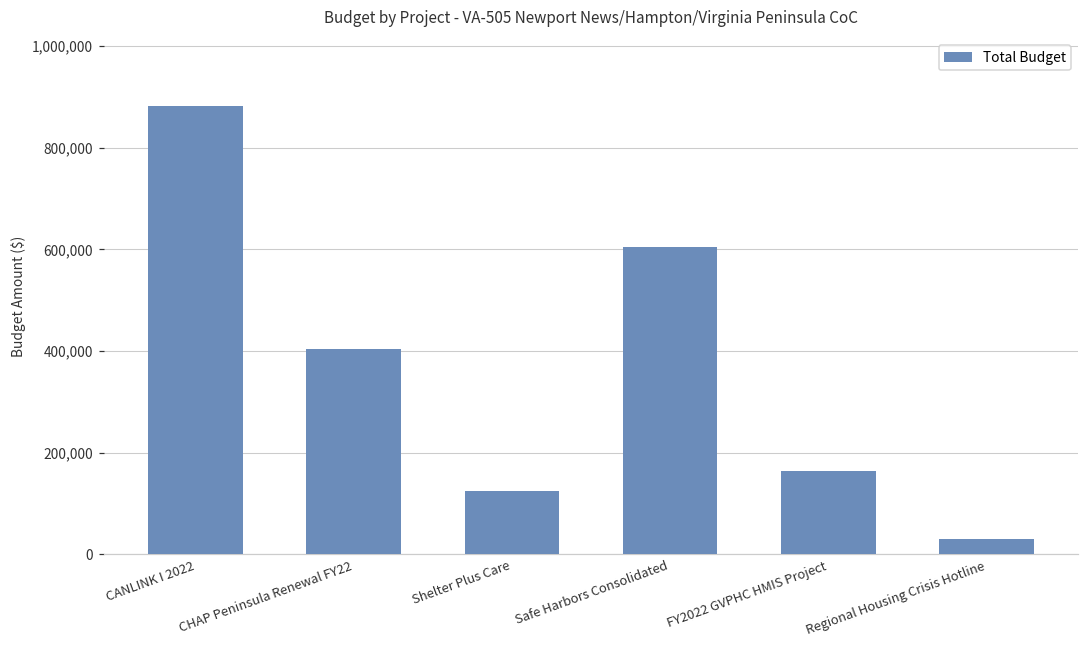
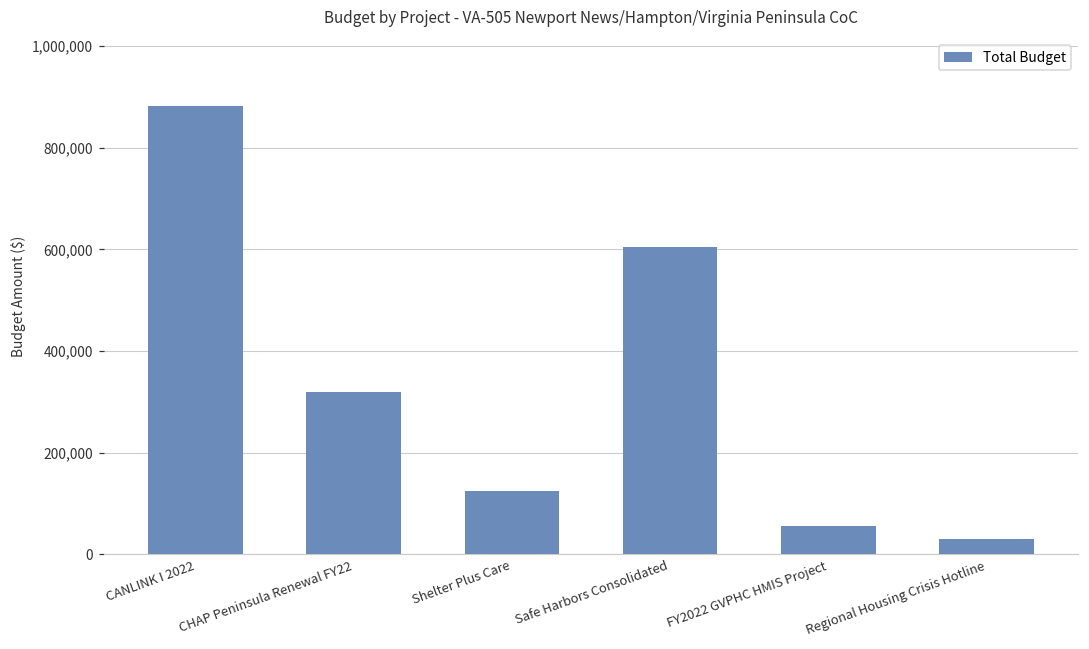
  {
    "CANLINK I 2022": "880,000",
-   "CHAP Peninsula Renewal FY22": "400,000",
+   "CHAP Peninsula Renewal FY22": "320,000",
    "Shelter Plus Care": "120,000",
    "Safe Harbors Consolidated": "600,000",
-   "FY2022 GVPHC HMIS Project": "160,000",
+   "FY2022 GVPHC HMIS Project": "60,000",
    "Regional Housing Crisis Hotline": "30,000"
  }
